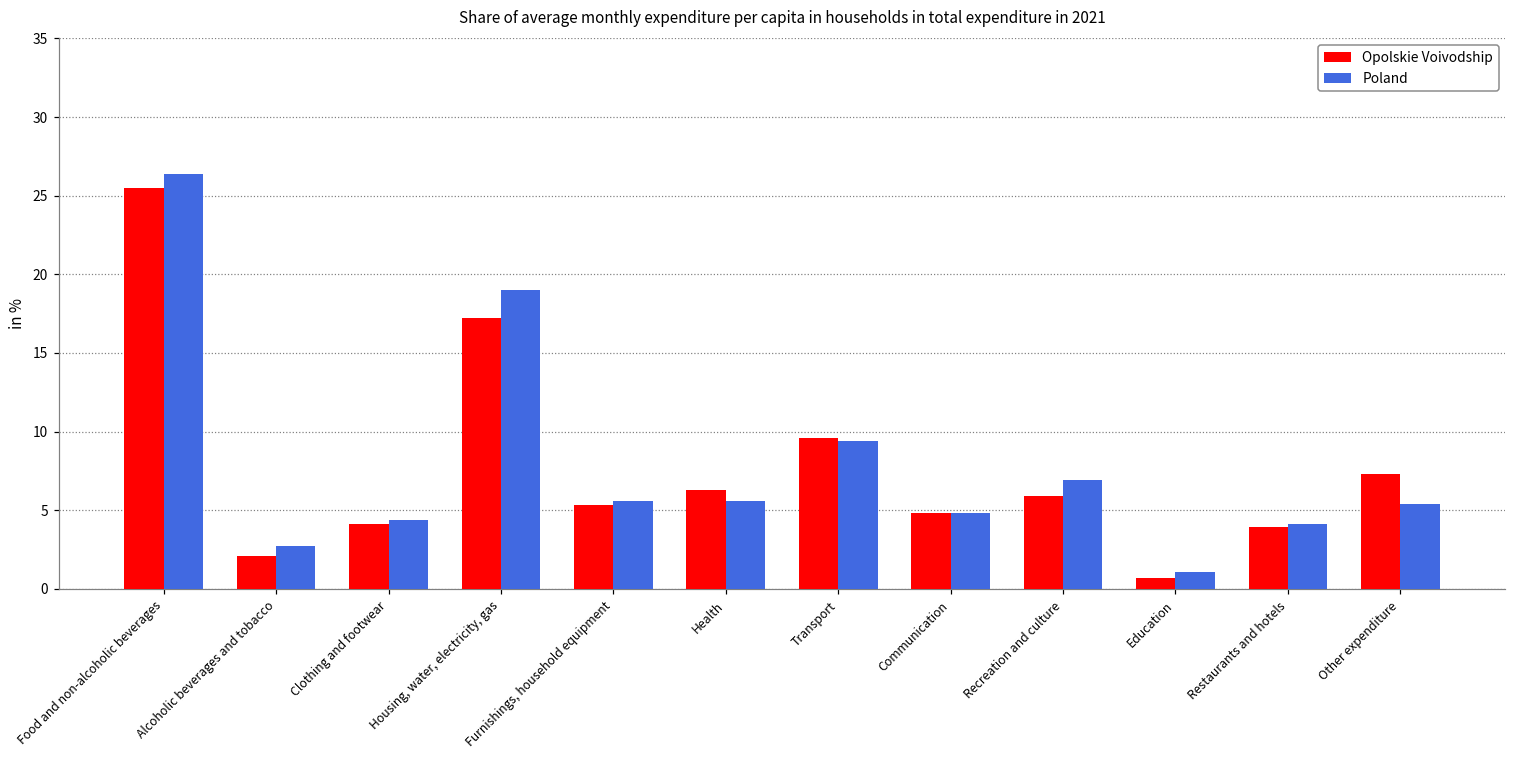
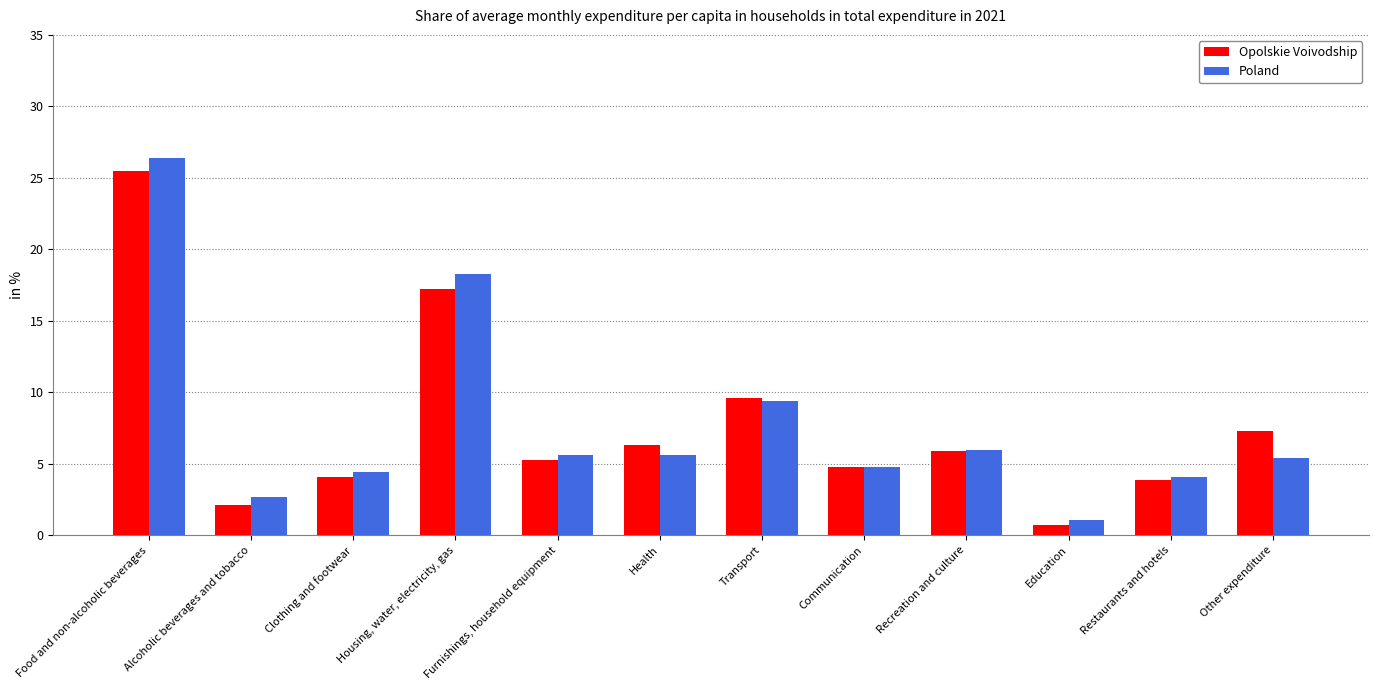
  {
    "Opolskie Voivodship": {
      "Food and non-alcoholic beverages": 25.5,
      "Alcoholic beverages and tobacco": 2.1,
      "Clothing and footwear": 4.1,
      "Housing, water, electricity, gas": 17.2,
      "Furnishings, household equipment": 5.3,
      "Health": 6.3,
      "Transport": 9.6,
      "Communication": 4.8,
      "Recreation and culture": 5.9,
      "Education": 0.7,
      "Restaurants and hotels": 3.9,
      "Other expenditure": 7.3
    },
    "Poland": {
      "Food and non-alcoholic beverages": 26.4,
      "Alcoholic beverages and tobacco": 2.7,
      "Clothing and footwear": 4.4,
-     "Housing, water, electricity, gas": 19.0,
+     "Housing, water, electricity, gas": 18.3,
      "Furnishings, household equipment": 5.6,
      "Health": 5.6,
      "Transport": 9.4,
      "Communication": 4.8,
-     "Recreation and culture": 6.9,
+     "Recreation and culture": 6.0,
      "Education": 1.1,
      "Restaurants and hotels": 4.1,
      "Other expenditure": 5.4
    }
  }
